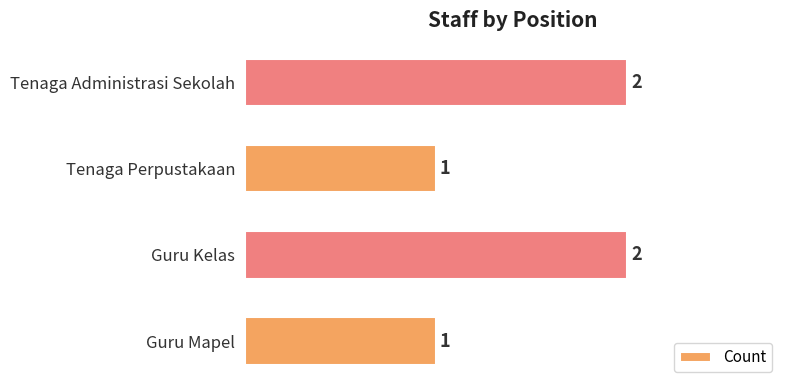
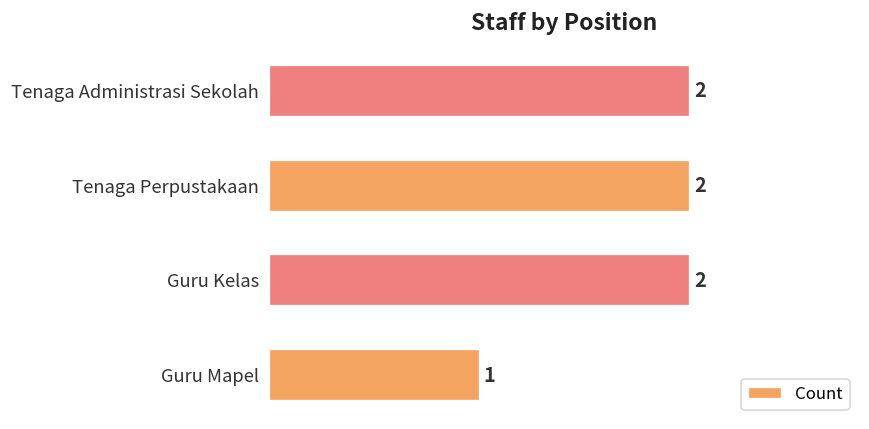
  {
    "Tenaga Administrasi Sekolah": 2,
-   "Tenaga Perpustakaan": 1,
+   "Tenaga Perpustakaan": 2,
    "Guru Kelas": 2,
    "Guru Mapel": 1
  }
